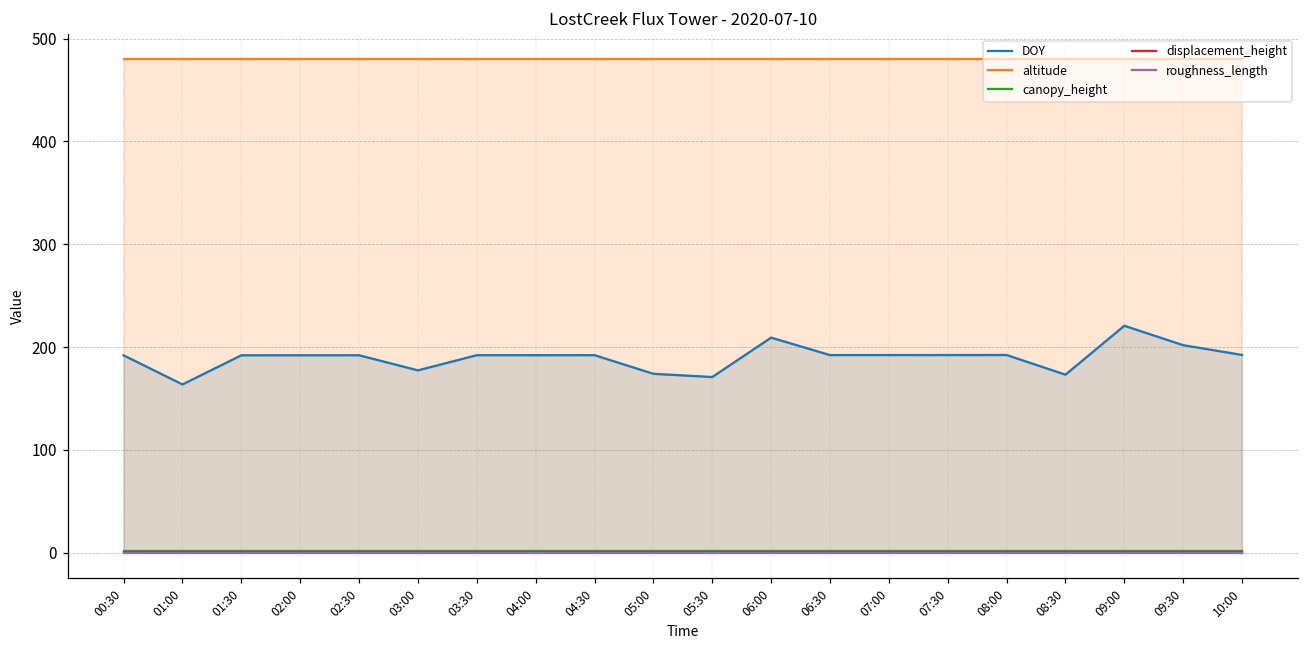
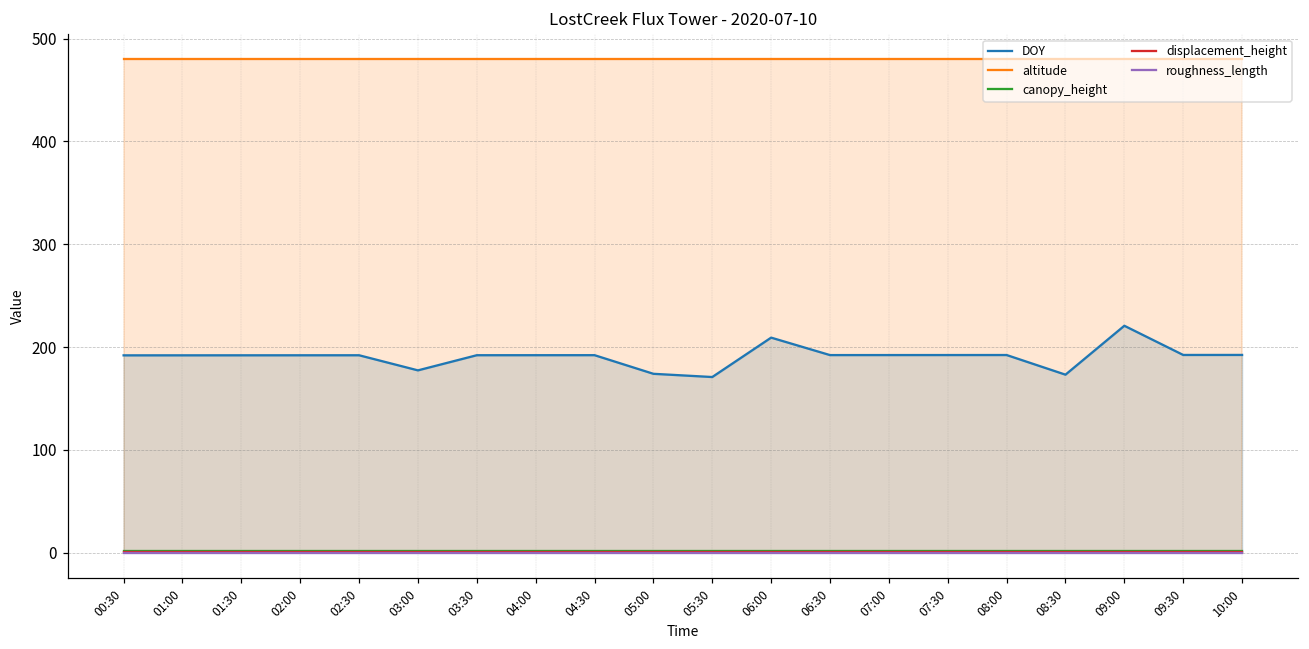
  {
    "DOY": {
      "00:30": 190,
-     "01:00": 160,
+     "01:00": 190,
      "01:30": 190,
      "02:00": 190,
      "02:30": 190,
      "03:00": 180,
      "03:30": 190,
      "04:00": 190,
      "04:30": 190,
      "05:00": 170,
      "05:30": 170,
      "06:00": 210,
      "06:30": 190,
      "07:00": 190,
      "07:30": 190,
      "08:00": 190,
      "08:30": 170,
      "09:00": 220,
-     "09:30": 200,
+     "09:30": 190,
      "10:00": 190
    },
    "altitude": {
      "00:30": 480,
      "01:00": 480,
      "01:30": 480,
      "02:00": 480,
      "02:30": 480,
      "03:00": 480,
      "03:30": 480,
      "04:00": 480,
      "04:30": 480,
      "05:00": 480,
      "05:30": 480,
      "06:00": 480,
      "06:30": 480,
      "07:00": 480,
      "07:30": 480
    }
  }
